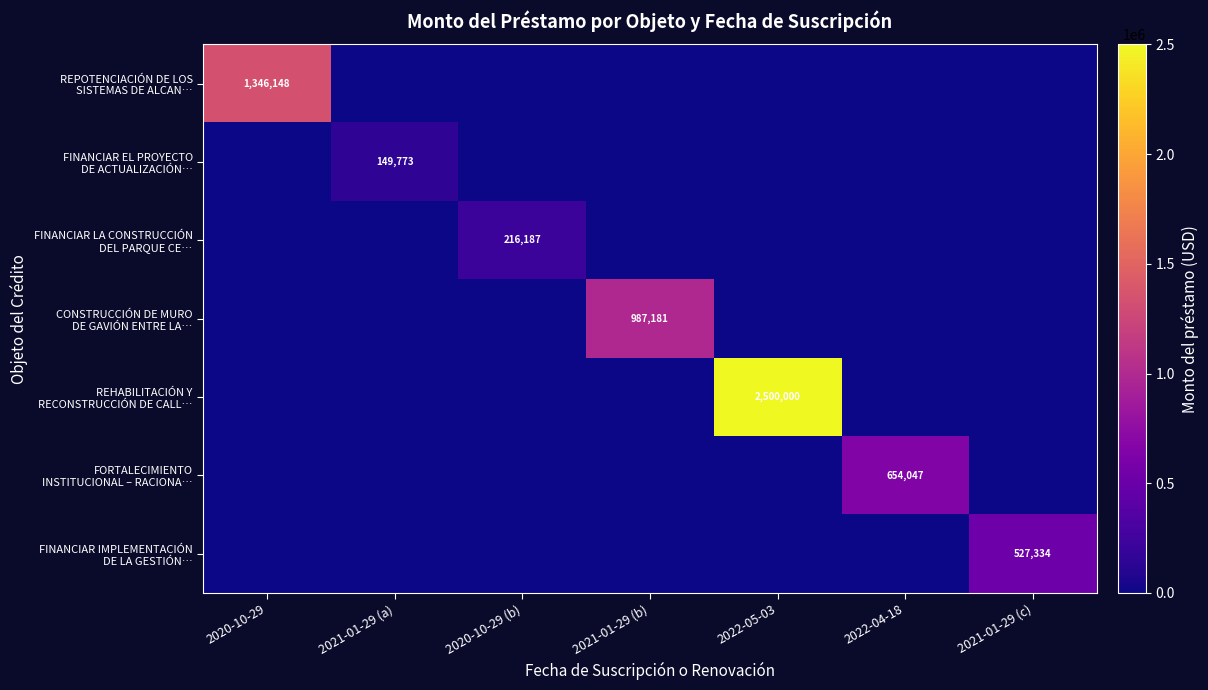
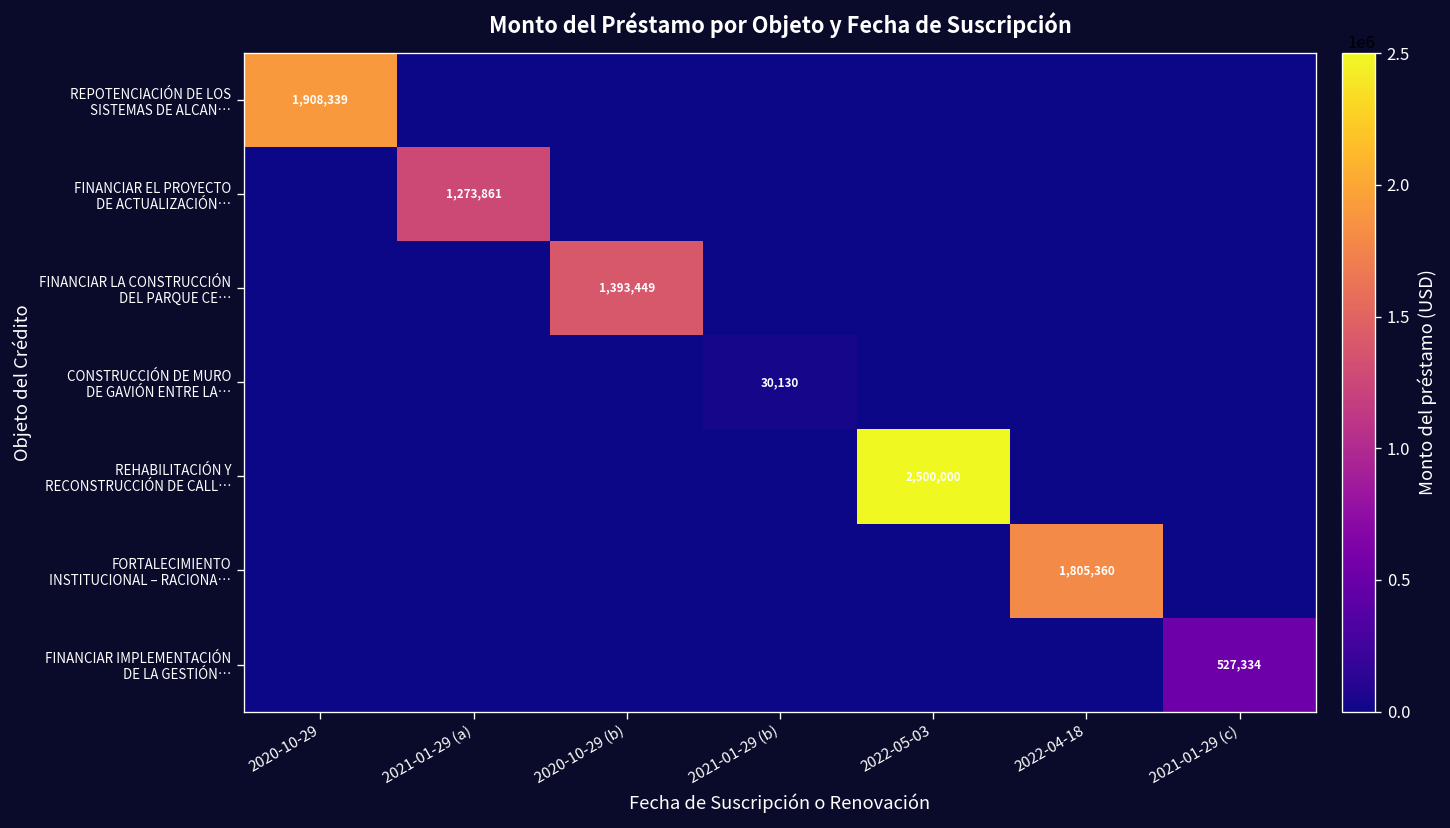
  {
    "REPOTENCIACIÓN DE LOS SISTEMAS DE ALCAN…": {
-     "2020-10-29": "1,346,148"
+     "2020-10-29": "1,908,339"
    },
    "FINANCIAR EL PROYECTO DE ACTUALIZACIÓN…": {
-     "2021-01-29 (a)": "149,773"
+     "2021-01-29 (a)": "1,273,861"
    },
    "FINANCIAR LA CONSTRUCCIÓN DEL PARQUE CE…": {
-     "2020-10-29 (b)": "216,187"
+     "2020-10-29 (b)": "1,393,449"
    },
    "CONSTRUCCIÓN DE MURO DE GAVIÓN ENTRE LA…": {
-     "2021-01-29 (b)": "987,181"
+     "2021-01-29 (b)": "30,130"
    },
    "REHABILITACIÓN Y RECONSTRUCCIÓN DE CALL…": {
      "2022-05-03": "2,500,000"
    },
    "FORTALECIMIENTO INSTITUCIONAL – RACIONA…": {
-     "2022-04-18": "654,047"
+     "2022-04-18": "1,805,360"
    },
    "FINANCIAR IMPLEMENTACIÓN DE LA GESTIÓN…": {
      "2021-01-29 (c)": "527,334"
    }
  }
